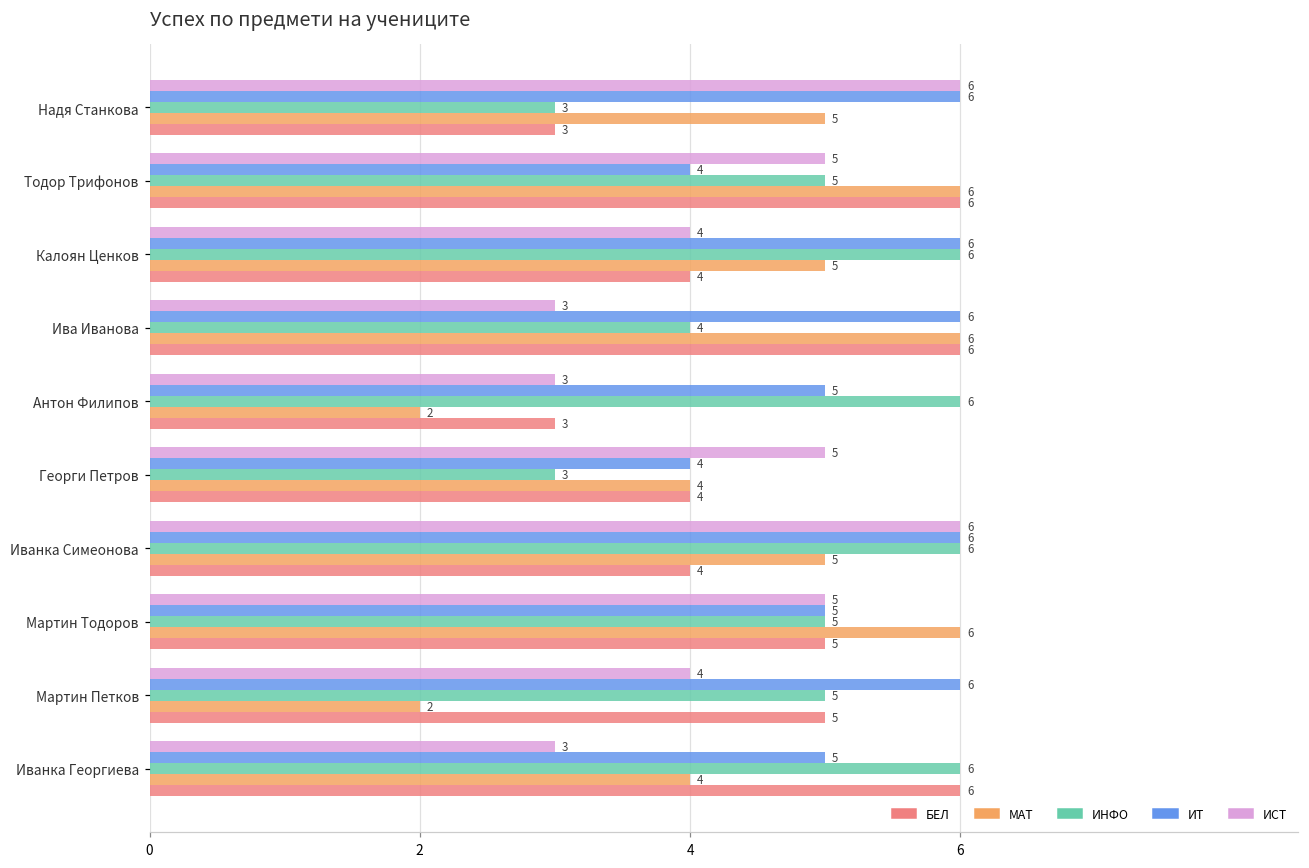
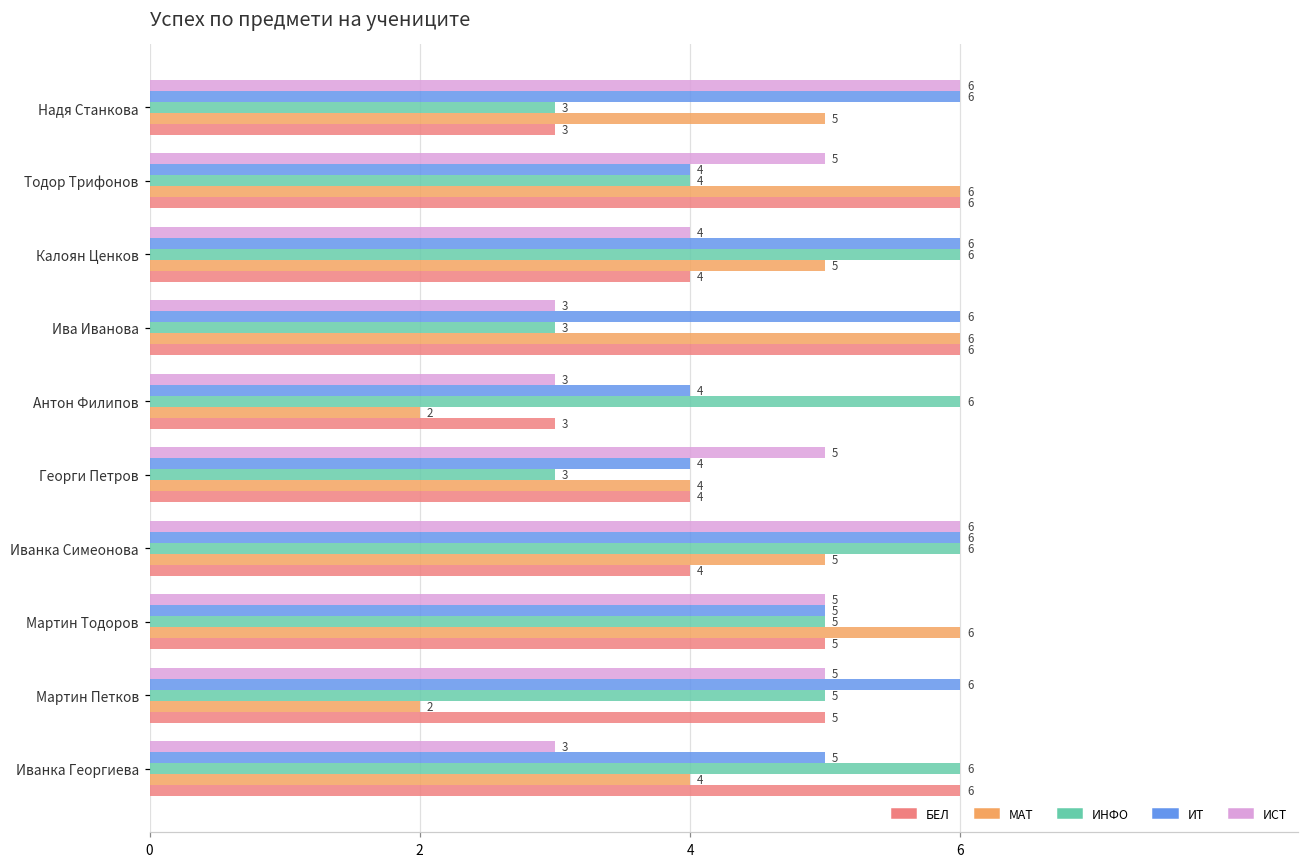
  {
    "ИНФО": {
      "Надя Станкова": 3,
-     "Тодор Трифонов": 5,
+     "Тодор Трифонов": 4,
      "Калоян Ценков": 6,
-     "Ива Иванова": 4,
+     "Ива Иванова": 3,
      "Антон Филипов": 6,
      "Георги Петров": 3,
      "Иванка Симеонова": 6,
      "Мартин Тодоров": 5,
      "Мартин Петков": 5,
      "Иванка Георгиева": 6
    },
    "ИТ": {
      "Надя Станкова": 6,
      "Тодор Трифонов": 4,
      "Калоян Ценков": 6,
      "Ива Иванова": 6,
-     "Антон Филипов": 5,
+     "Антон Филипов": 4,
      "Георги Петров": 4,
      "Иванка Симеонова": 6,
      "Мартин Тодоров": 5,
      "Мартин Петков": 6,
      "Иванка Георгиева": 5
    },
    "ИСТ": {
      "Надя Станкова": 6,
      "Тодор Трифонов": 5,
      "Калоян Ценков": 4,
      "Ива Иванова": 3,
      "Антон Филипов": 3,
      "Георги Петров": 5,
      "Иванка Симеонова": 6,
      "Мартин Тодоров": 5,
-     "Мартин Петков": 4,
+     "Мартин Петков": 5,
      "Иванка Георгиева": 3
    }
  }
